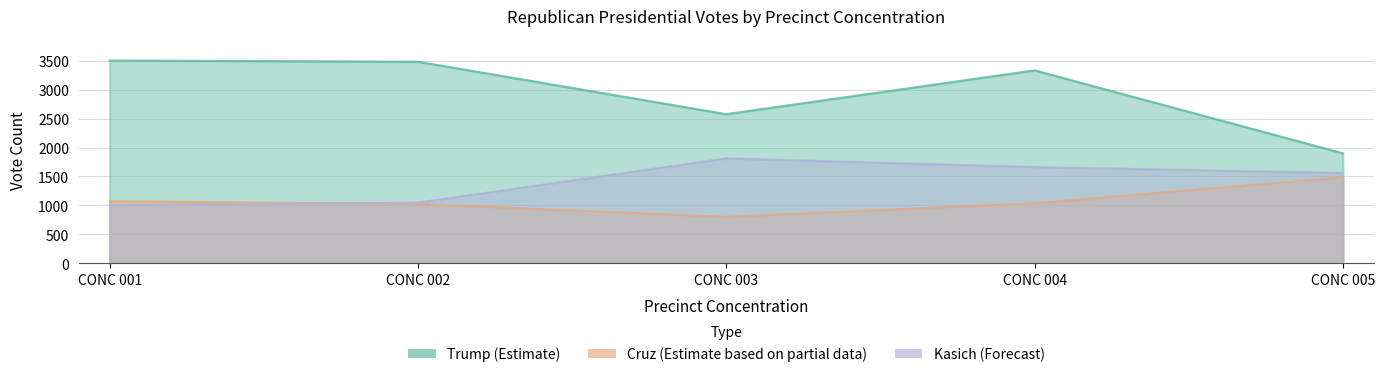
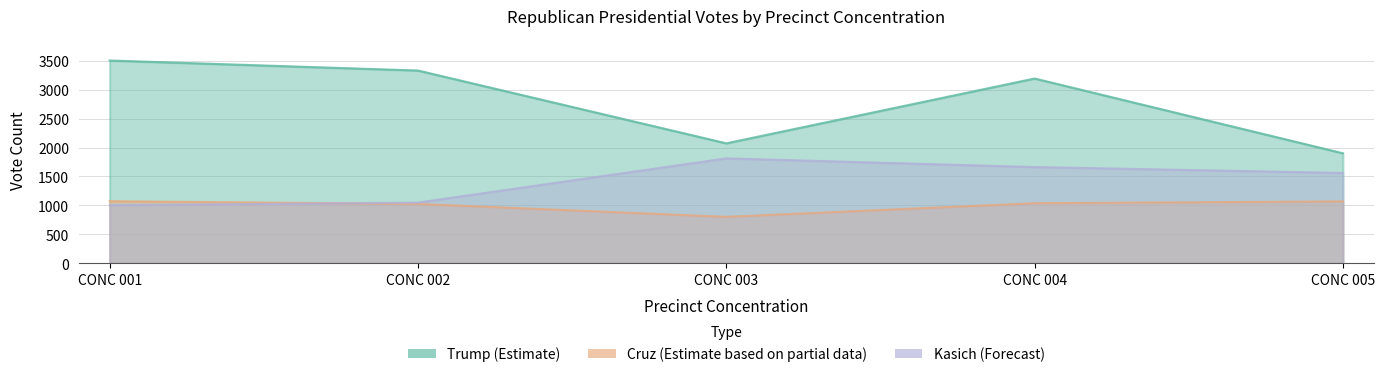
  {
    "Trump (Estimate)": {
      "CONC 001": 3500,
-     "CONC 002": 3500,
-     "CONC 003": 2600,
-     "CONC 004": 3300,
+     "CONC 002": 3300,
+     "CONC 003": 2100,
+     "CONC 004": 3200,
      "CONC 005": 1900
    },
    "Cruz (Estimate based on partial data)": {
      "CONC 001": 1100,
      "CONC 003": 800,
      "CONC 004": 1000,
-     "CONC 005": 1500
+     "CONC 005": 1100
    },
    "Kasich (Forecast)": {
      "CONC 001": 1000,
      "CONC 003": 1800,
      "CONC 004": 1700,
      "CONC 005": 1600
    }
  }
